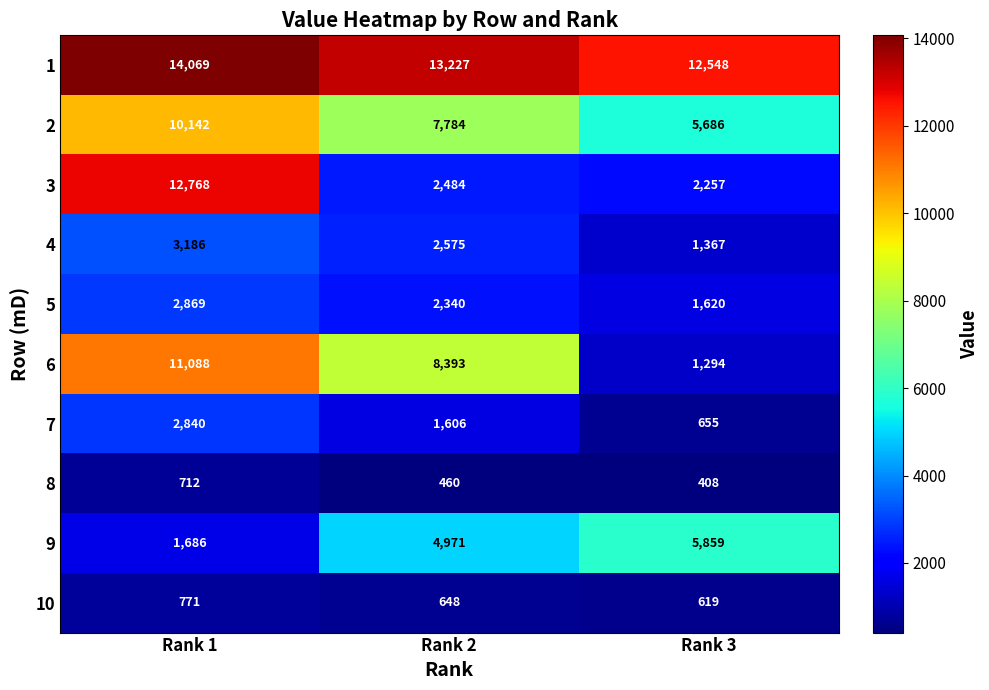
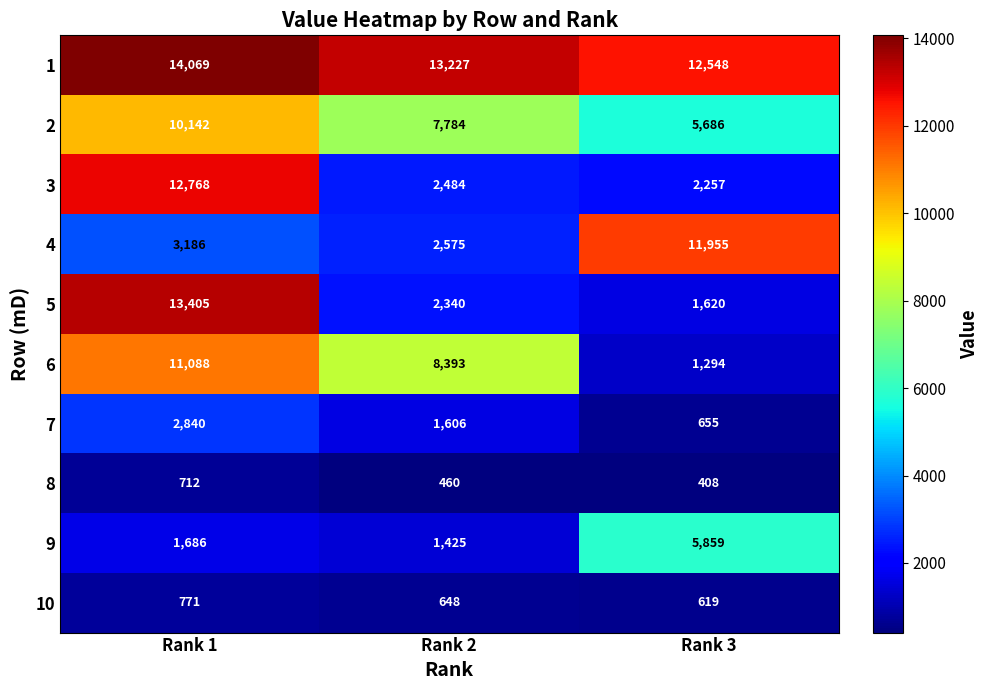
  {
    "1": {
      "Rank 1": "14,069",
      "Rank 2": "13,227",
      "Rank 3": "12,548"
    },
    "2": {
      "Rank 1": "10,142",
      "Rank 2": "7,784",
      "Rank 3": "5,686"
    },
    "3": {
      "Rank 1": "12,768",
      "Rank 2": "2,484",
      "Rank 3": "2,257"
    },
    "4": {
      "Rank 1": "3,186",
      "Rank 2": "2,575",
-     "Rank 3": "1,367"
+     "Rank 3": "11,955"
    },
    "5": {
-     "Rank 1": "2,869",
+     "Rank 1": "13,405",
      "Rank 2": "2,340",
      "Rank 3": "1,620"
    },
    "6": {
      "Rank 1": "11,088",
      "Rank 2": "8,393",
      "Rank 3": "1,294"
    },
    "7": {
      "Rank 1": "2,840",
      "Rank 2": "1,606",
      "Rank 3": "655"
    },
    "8": {
      "Rank 1": "712",
      "Rank 2": "460",
      "Rank 3": "408"
    },
    "9": {
      "Rank 1": "1,686",
-     "Rank 2": "4,971",
+     "Rank 2": "1,425",
      "Rank 3": "5,859"
    },
    "10": {
      "Rank 1": "771",
      "Rank 2": "648",
      "Rank 3": "619"
    }
  }
